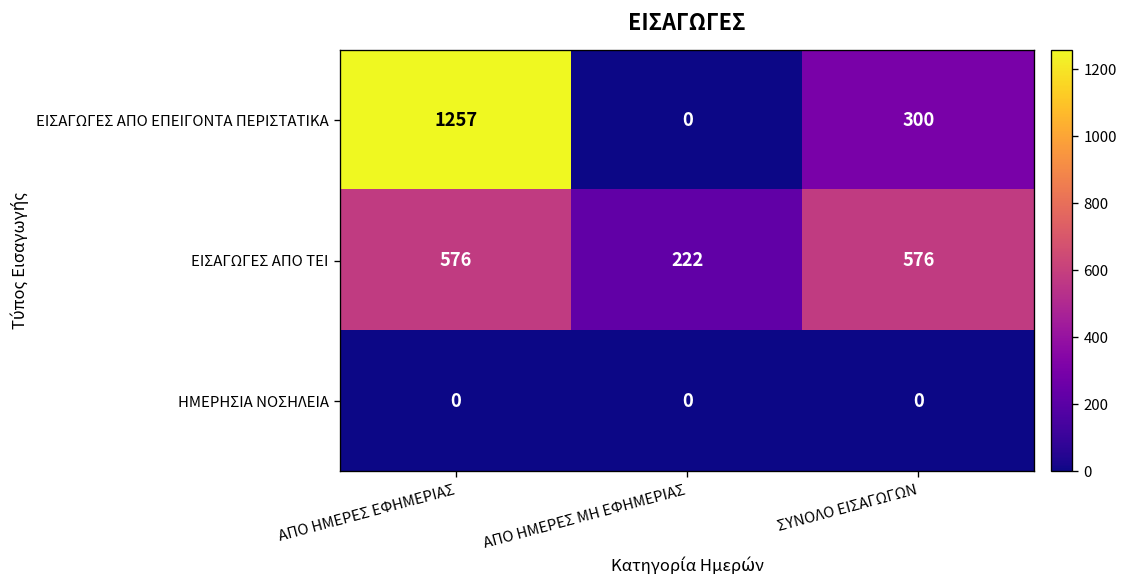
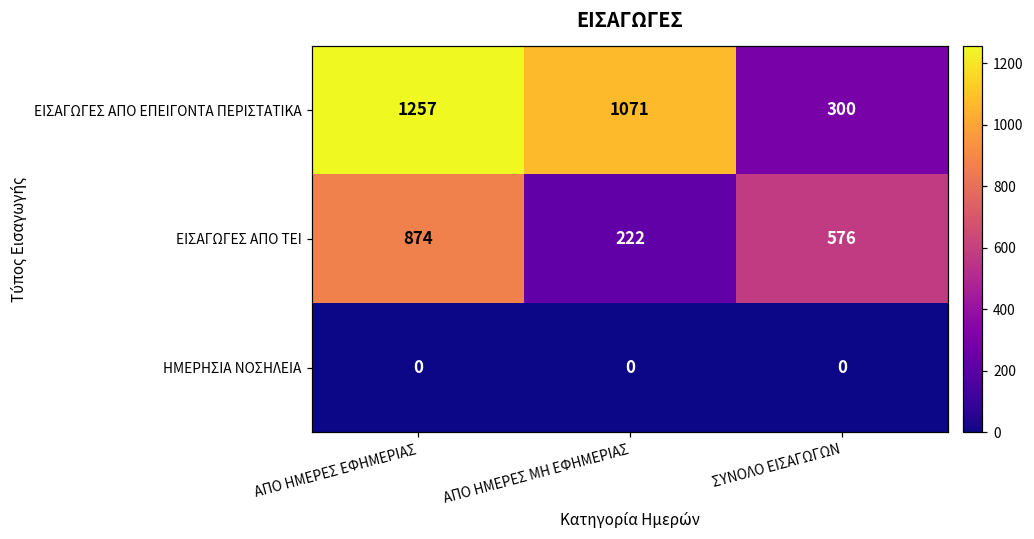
  {
    "ΕΙΣΑΓΩΓΕΣ ΑΠΟ ΕΠΕΙΓΟΝΤΑ ΠΕΡΙΣΤΑΤΙΚΑ": {
      "ΑΠΟ ΗΜΕΡΕΣ ΕΦΗΜΕΡΙΑΣ": 1257,
-     "ΑΠΟ ΗΜΕΡΕΣ ΜΗ ΕΦΗΜΕΡΙΑΣ": 0,
+     "ΑΠΟ ΗΜΕΡΕΣ ΜΗ ΕΦΗΜΕΡΙΑΣ": 1071,
      "ΣΥΝΟΛΟ ΕΙΣΑΓΩΓΩΝ": 300
    },
    "ΕΙΣΑΓΩΓΕΣ ΑΠΟ ΤΕΙ": {
-     "ΑΠΟ ΗΜΕΡΕΣ ΕΦΗΜΕΡΙΑΣ": 576,
+     "ΑΠΟ ΗΜΕΡΕΣ ΕΦΗΜΕΡΙΑΣ": 874,
      "ΑΠΟ ΗΜΕΡΕΣ ΜΗ ΕΦΗΜΕΡΙΑΣ": 222,
      "ΣΥΝΟΛΟ ΕΙΣΑΓΩΓΩΝ": 576
    },
    "ΗΜΕΡΗΣΙΑ ΝΟΣΗΛΕΙΑ": {
      "ΑΠΟ ΗΜΕΡΕΣ ΕΦΗΜΕΡΙΑΣ": 0,
      "ΑΠΟ ΗΜΕΡΕΣ ΜΗ ΕΦΗΜΕΡΙΑΣ": 0,
      "ΣΥΝΟΛΟ ΕΙΣΑΓΩΓΩΝ": 0
    }
  }
